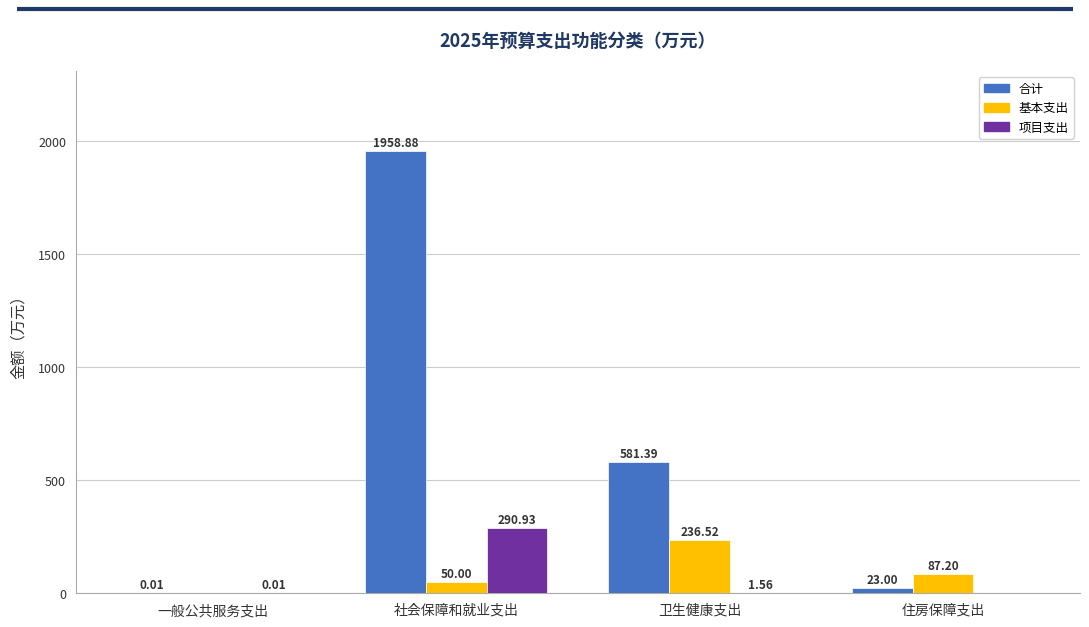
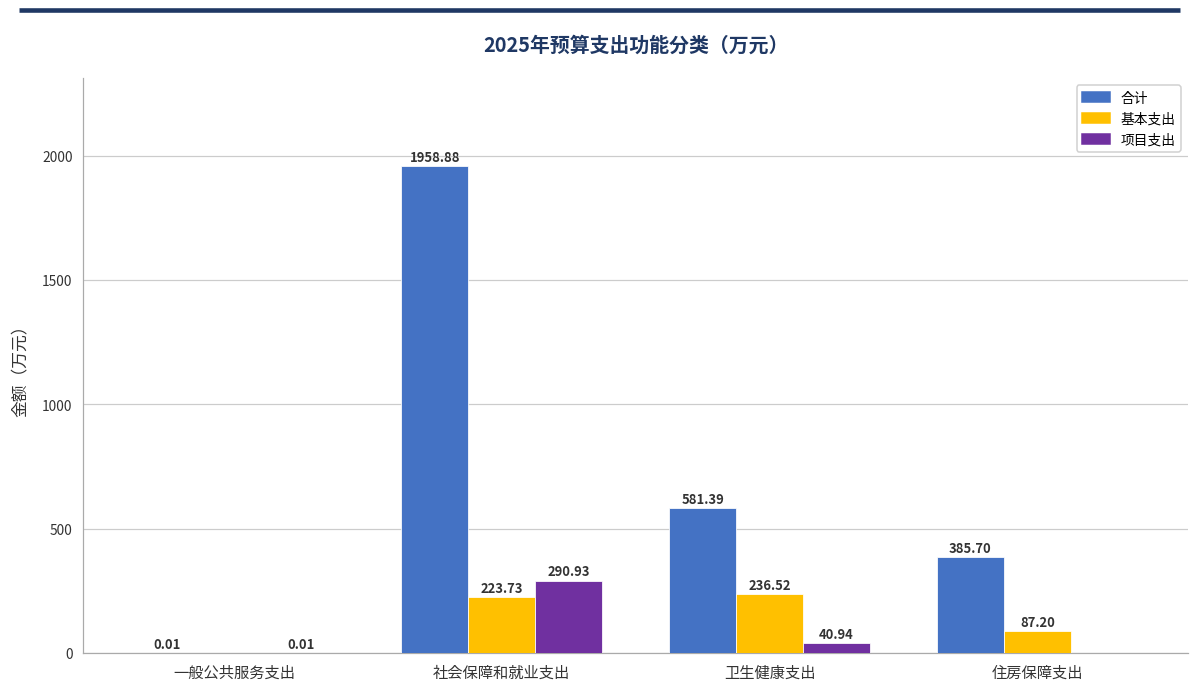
  {
    "合计": {
      "一般公共服务支出": 0.01,
      "社会保障和就业支出": 1958.88,
      "卫生健康支出": 581.39,
-     "住房保障支出": 23.00
+     "住房保障支出": 385.70
    },
    "基本支出": {
-     "社会保障和就业支出": 50.00,
+     "社会保障和就业支出": 223.73,
      "卫生健康支出": 236.52,
      "住房保障支出": 87.20
    },
    "项目支出": {
      "一般公共服务支出": 0.01,
      "社会保障和就业支出": 290.93,
-     "卫生健康支出": 1.56
+     "卫生健康支出": 40.94
    }
  }
